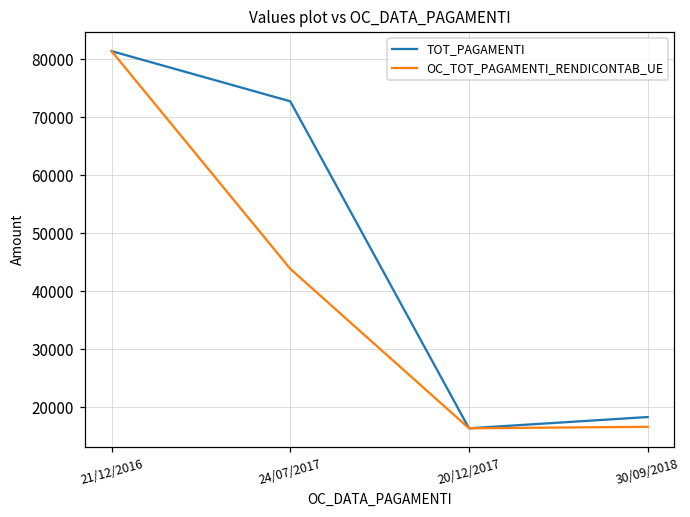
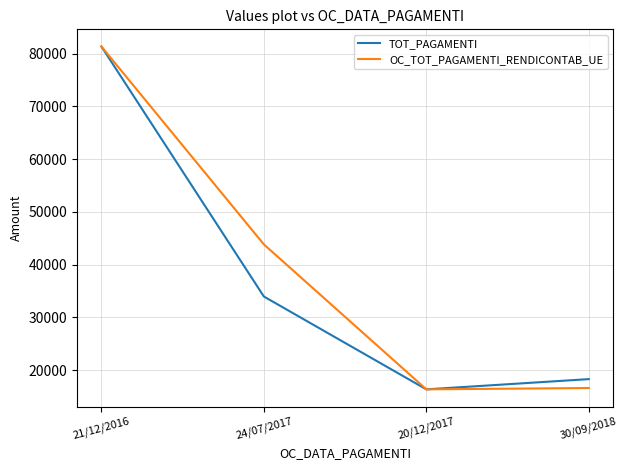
  {
    "TOT_PAGAMENTI": {
-     "24/07/2017": 73000,
+     "24/07/2017": 34000,
      "30/09/2018": 18000
    },
    "OC_TOT_PAGAMENTI_RENDICONTAB_UE": {
      "24/07/2017": 44000,
      "30/09/2018": 17000
    }
  }
